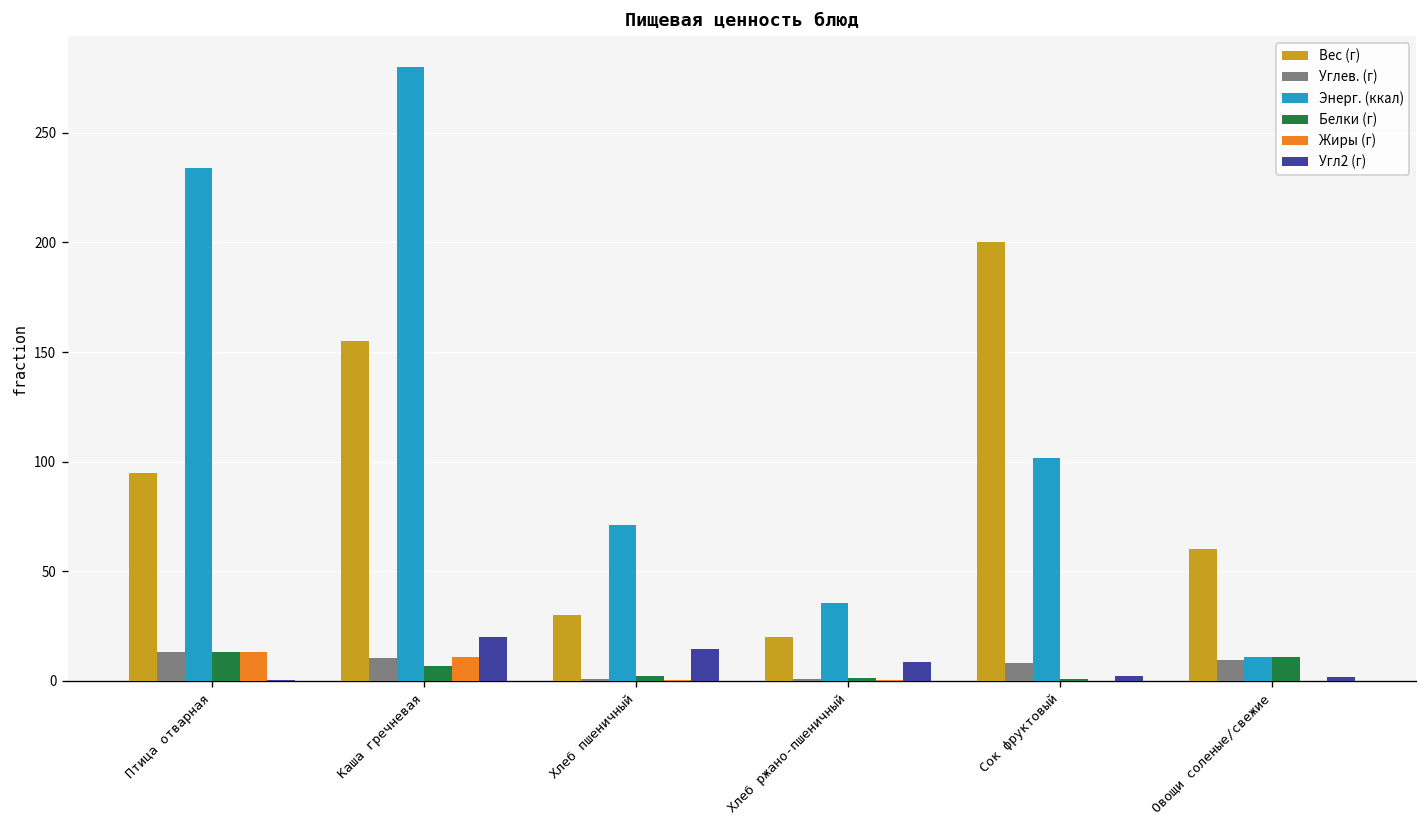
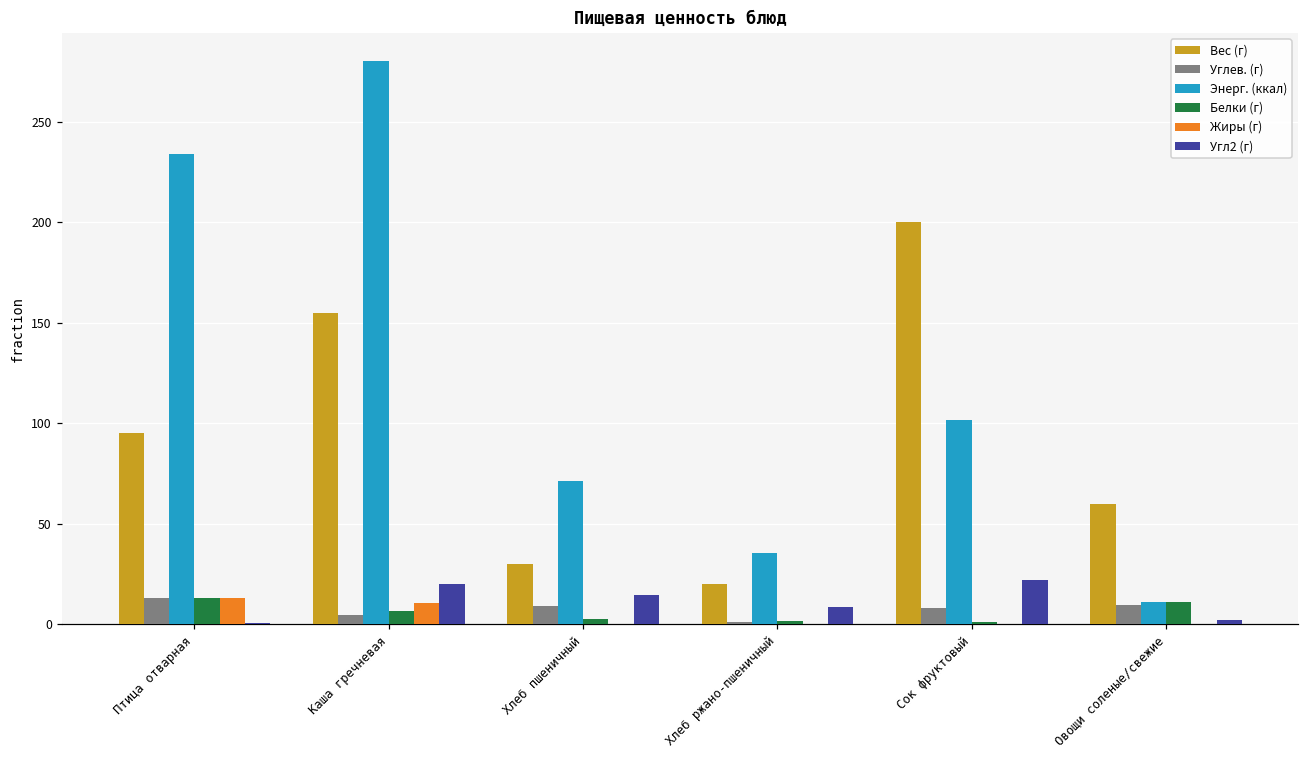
  {
    "Углев. (г)": {
      "Птица отварная": 13,
-     "Каша гречневая": 10,
-     "Хлеб пшеничный": 1,
+     "Каша гречневая": 5,
+     "Хлеб пшеничный": 9,
      "Сок фруктовый": 8,
      "Овощи соленые/свежие": 10
    },
    "Энерг. (ккал)": {
      "Птица отварная": 234,
      "Каша гречневая": 280,
      "Хлеб пшеничный": 71,
      "Хлеб ржано-пшеничный": 35,
      "Сок фруктовый": 102,
      "Овощи соленые/свежие": 11
    },
    "Белки (г)": {
      "Птица отварная": 13,
      "Каша гречневая": 7,
      "Хлеб пшеничный": 2,
      "Овощи соленые/свежие": 11
    },
    "Угл2 (г)": {
      "Каша гречневая": 20,
      "Хлеб пшеничный": 15,
      "Хлеб ржано-пшеничный": 9,
-     "Сок фруктовый": 2,
+     "Сок фруктовый": 22,
      "Овощи соленые/свежие": 2
    }
  }
